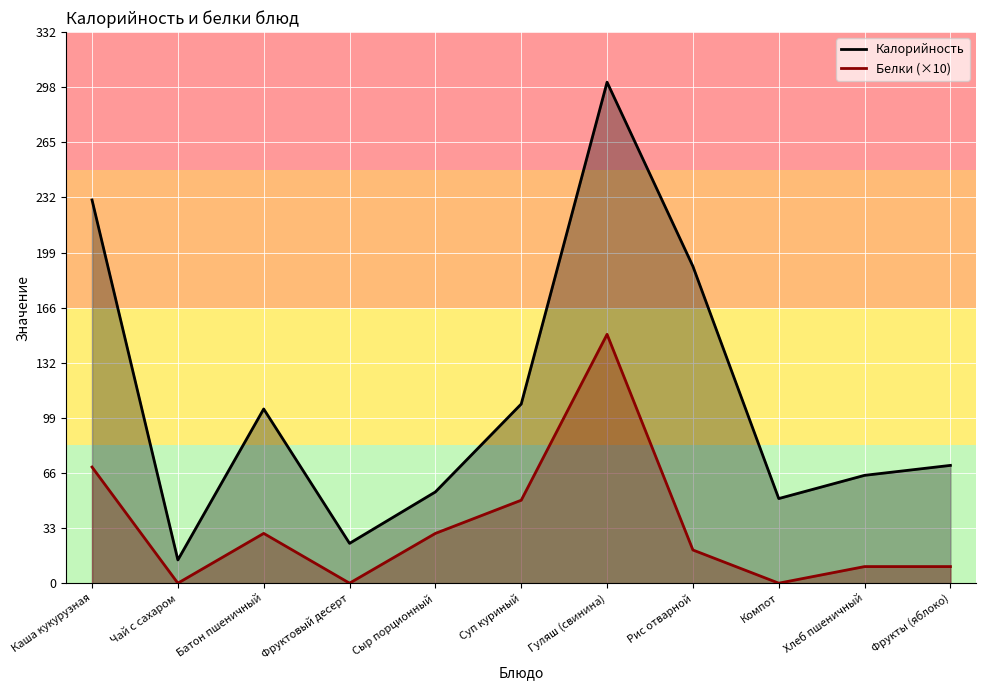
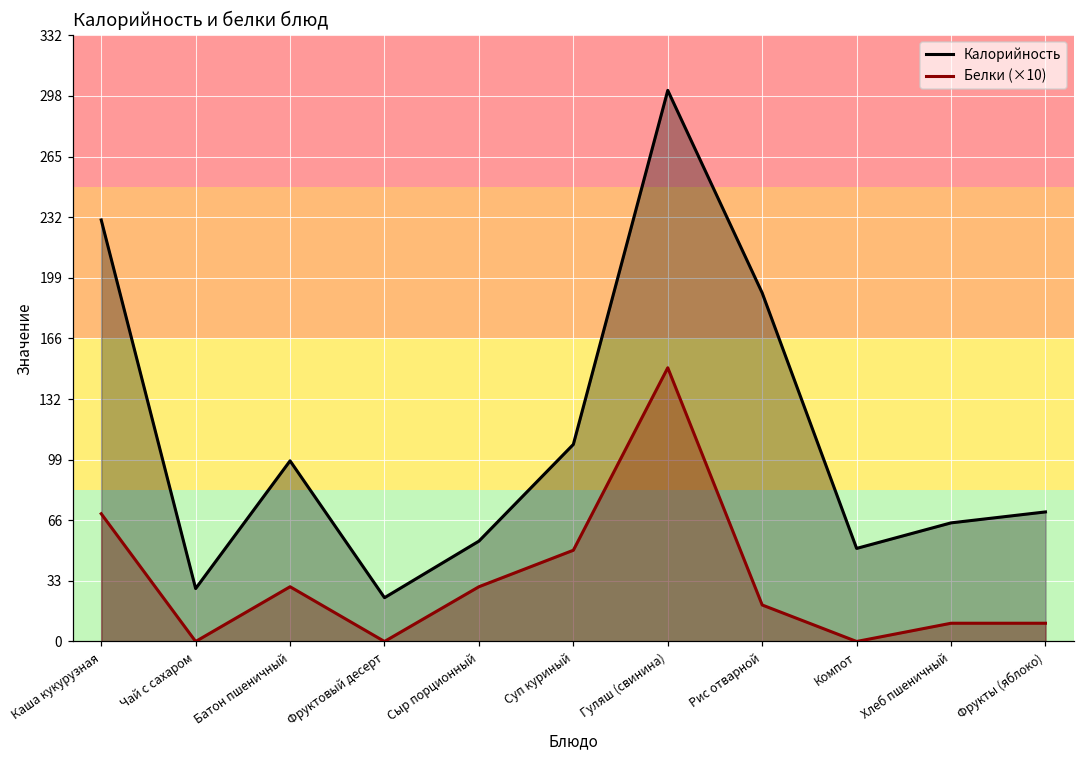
  {
    "Калорийность": {
      "Каша кукурузная": 231,
-     "Чай с сахаром": 14,
-     "Батон пшеничный": 105,
+     "Чай с сахаром": 29,
+     "Батон пшеничный": 99,
      "Фруктовый десерт": 24,
      "Сыр порционный": 55,
      "Суп куриный": 108,
      "Гуляш (свинина)": 302,
      "Рис отварной": 191,
      "Компот": 51,
      "Хлеб пшеничный": 65,
      "Фрукты (яблоко)": 71
    },
    "Белки (×10)": {
      "Каша кукурузная": 70,
      "Чай с сахаром": 0,
      "Батон пшеничный": 30,
      "Фруктовый десерт": 0,
      "Сыр порционный": 30,
      "Суп куриный": 50,
      "Гуляш (свинина)": 150,
      "Рис отварной": 20,
      "Компот": 0,
      "Хлеб пшеничный": 10,
      "Фрукты (яблоко)": 10
    }
  }
